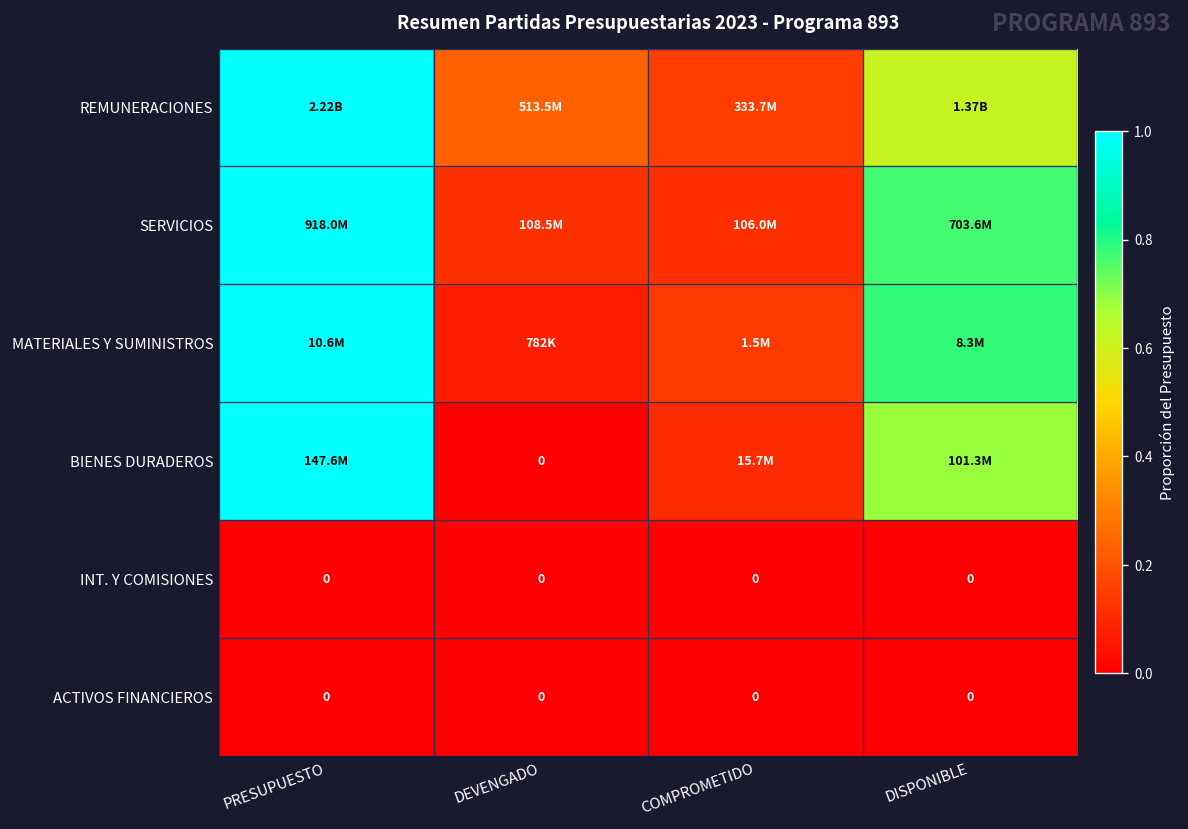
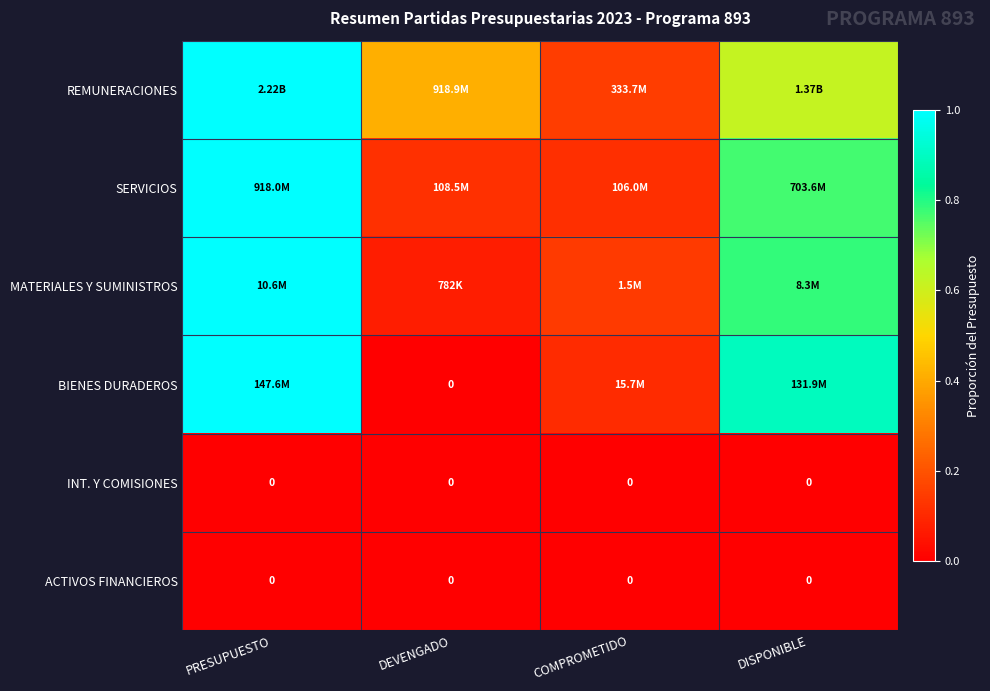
  {
    "REMUNERACIONES": {
      "PRESUPUESTO": "2.22B",
-     "DEVENGADO": "513.5M",
+     "DEVENGADO": "918.9M",
      "COMPROMETIDO": "333.7M",
      "DISPONIBLE": "1.37B"
    },
    "SERVICIOS": {
      "PRESUPUESTO": "918.0M",
      "DEVENGADO": "108.5M",
      "COMPROMETIDO": "106.0M",
      "DISPONIBLE": "703.6M"
    },
    "MATERIALES Y SUMINISTROS": {
      "PRESUPUESTO": "10.6M",
      "DEVENGADO": "782K",
      "COMPROMETIDO": "1.5M",
      "DISPONIBLE": "8.3M"
    },
    "BIENES DURADEROS": {
      "PRESUPUESTO": "147.6M",
      "DEVENGADO": "0",
      "COMPROMETIDO": "15.7M",
-     "DISPONIBLE": "101.3M"
+     "DISPONIBLE": "131.9M"
    },
    "INT. Y COMISIONES": {
      "PRESUPUESTO": "0",
      "DEVENGADO": "0",
      "COMPROMETIDO": "0",
      "DISPONIBLE": "0"
    },
    "ACTIVOS FINANCIEROS": {
      "PRESUPUESTO": "0",
      "DEVENGADO": "0",
      "COMPROMETIDO": "0",
      "DISPONIBLE": "0"
    }
  }
